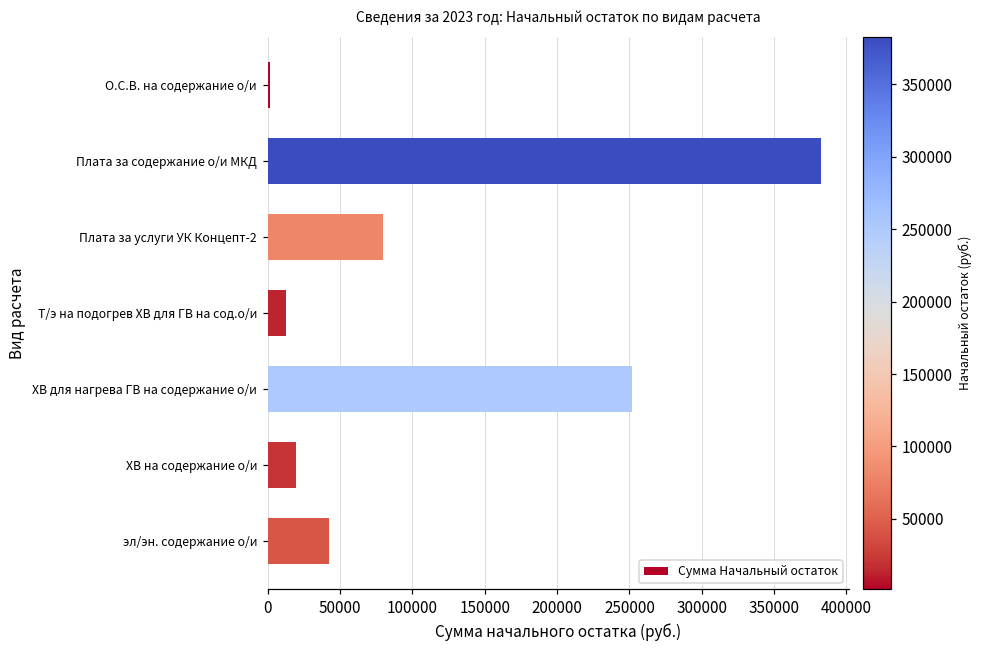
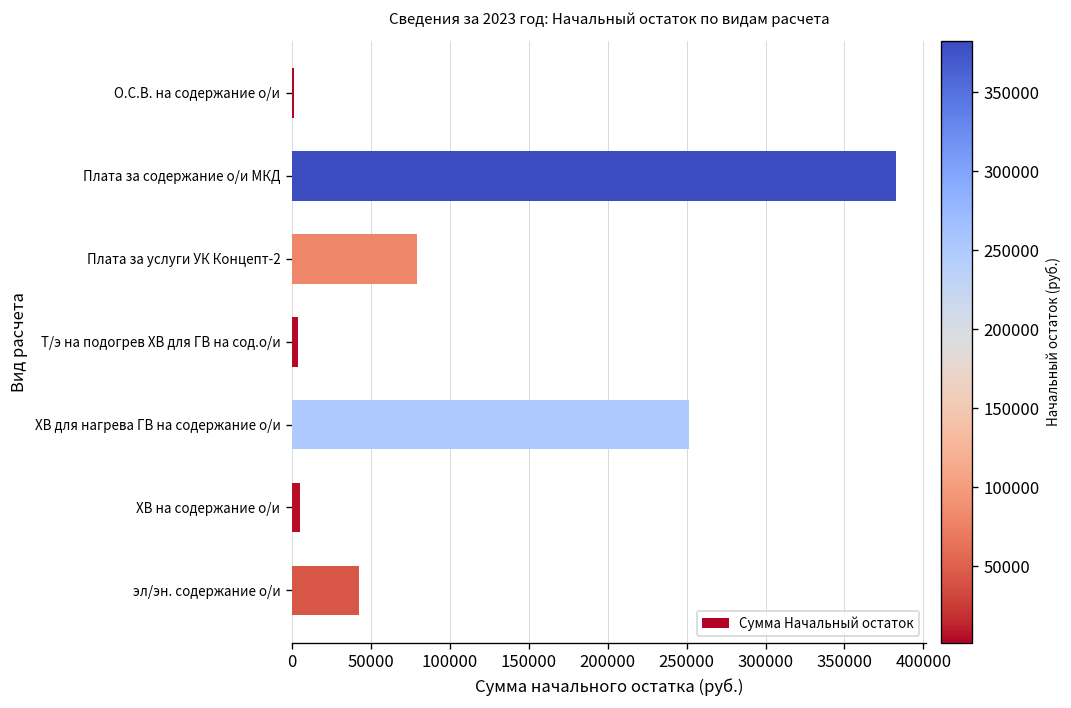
  {
    "Плата за содержание о/и МКД": 383000,
    "Плата за услуги УК Концепт-2": 79000,
-   "Т/э на подогрев ХВ для ГВ на сод.о/и": 12000,
+   "Т/э на подогрев ХВ для ГВ на сод.о/и": 4000,
    "ХВ для нагрева ГВ на содержание о/и": 252000,
-   "ХВ на содержание о/и": 19000,
+   "ХВ на содержание о/и": 5000,
    "эл/эн. содержание о/и": 42000
  }
